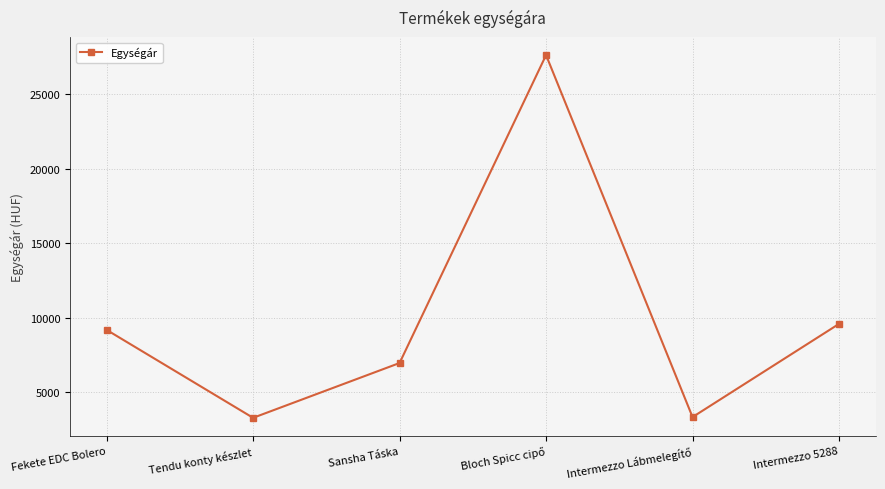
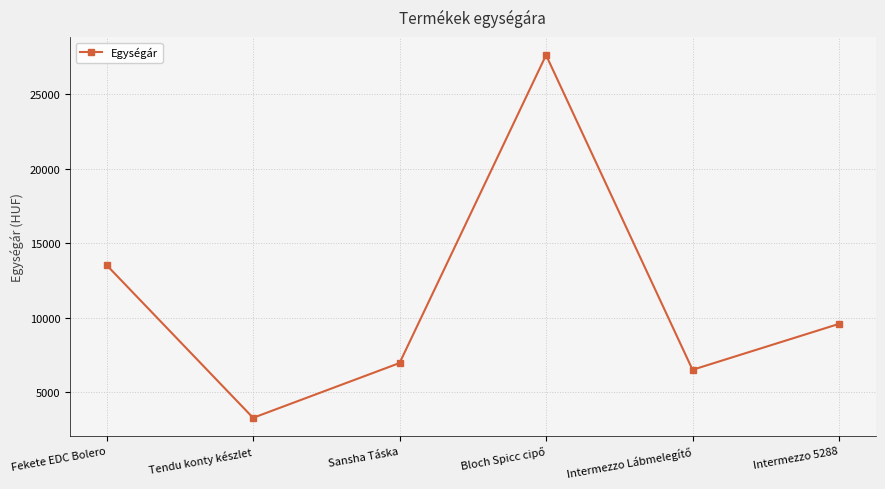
  {
-   "Fekete EDC Bolero": 9200,
+   "Fekete EDC Bolero": 13500,
    "Tendu konty készlet": 3300,
    "Sansha Táska": 7000,
    "Bloch Spicc cipő": 27600,
-   "Intermezzo Lábmelegítő": 3400,
+   "Intermezzo Lábmelegítő": 6500,
    "Intermezzo 5288": 9600
  }
